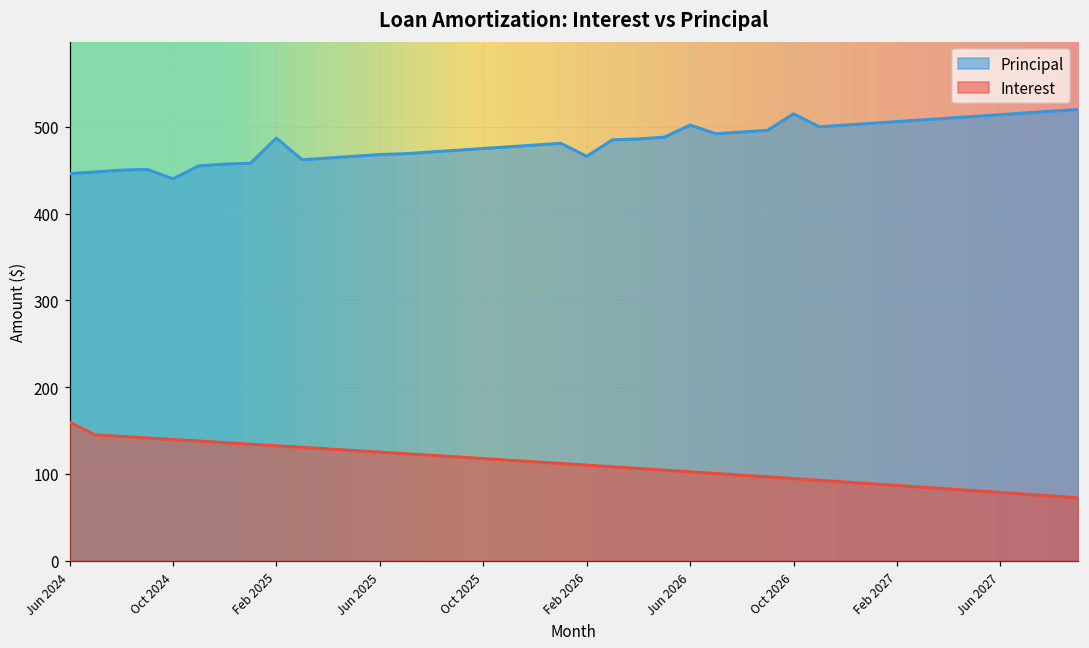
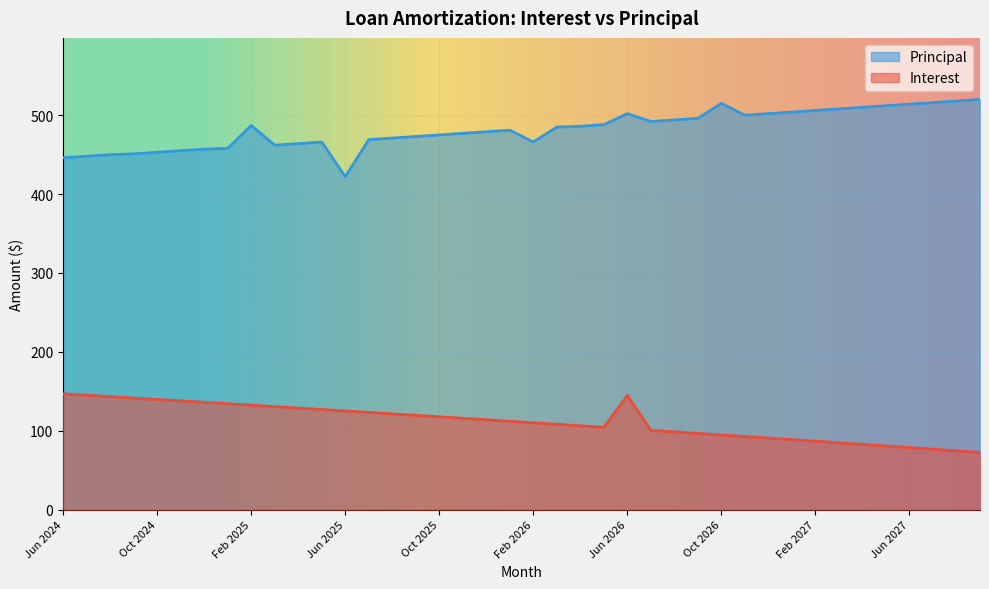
  {
    "Principal": {
      "Jun 2024": 450,
-     "Oct 2024": 440,
+     "Oct 2024": 450,
      "Feb 2025": 490,
-     "Jun 2025": 470,
+     "Jun 2025": 420,
      "Oct 2025": 480,
      "Feb 2026": 470,
      "Jun 2026": 500,
      "Oct 2026": 520,
      "Feb 2027": 510,
      "Jun 2027": 510
    },
    "Interest": {
-     "Jun 2024": 160,
+     "Jun 2024": 150,
      "Oct 2024": 140,
      "Feb 2025": 130,
      "Jun 2025": 130,
      "Oct 2025": 120,
      "Feb 2026": 110,
-     "Jun 2026": 100,
+     "Jun 2026": 140,
      "Oct 2026": 90,
      "Feb 2027": 90,
      "Jun 2027": 80
    }
  }
